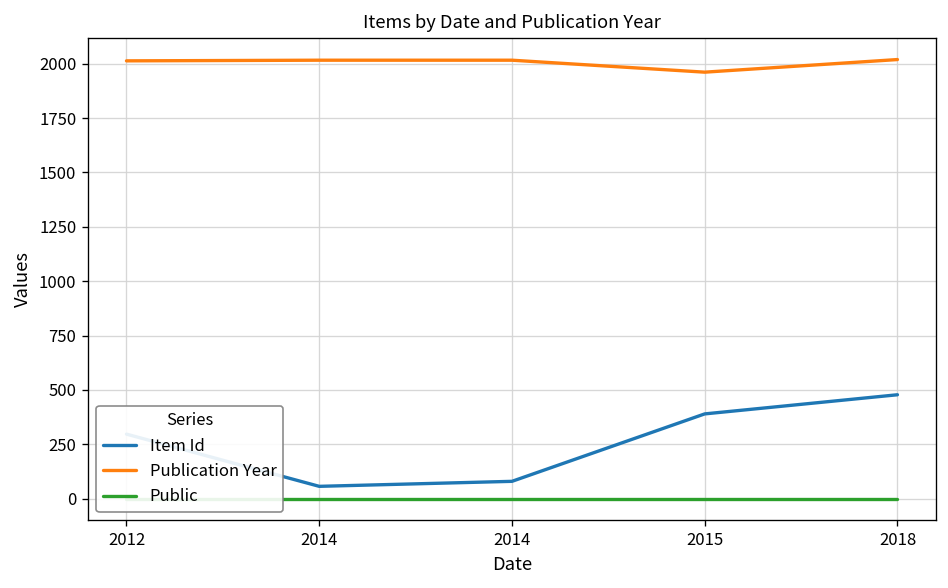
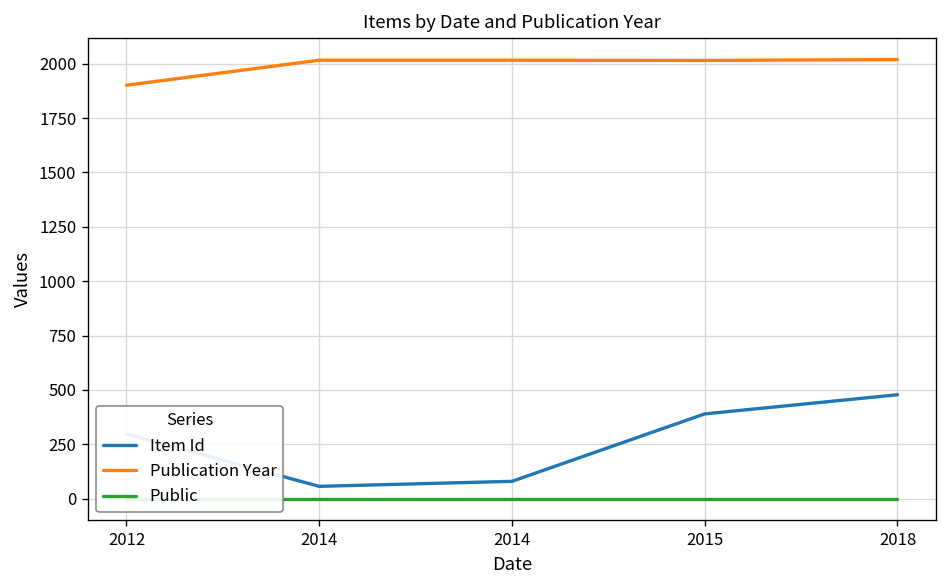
  {
    "Item Id": {
      "2015": 390,
      "2018": 480
    },
    "Publication Year": {
-     "2012": 2010,
-     "2015": 1960,
+     "2012": 1900,
+     "2015": 2020,
      "2018": 2020
    },
    "Public": {
      "2015": 0,
      "2018": 0
    }
  }
